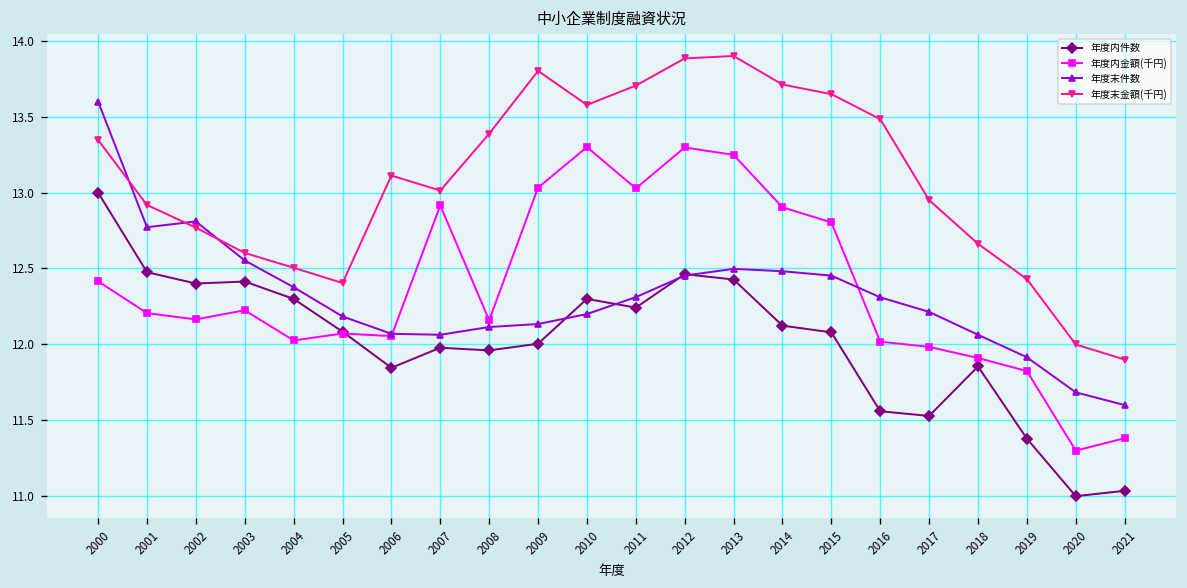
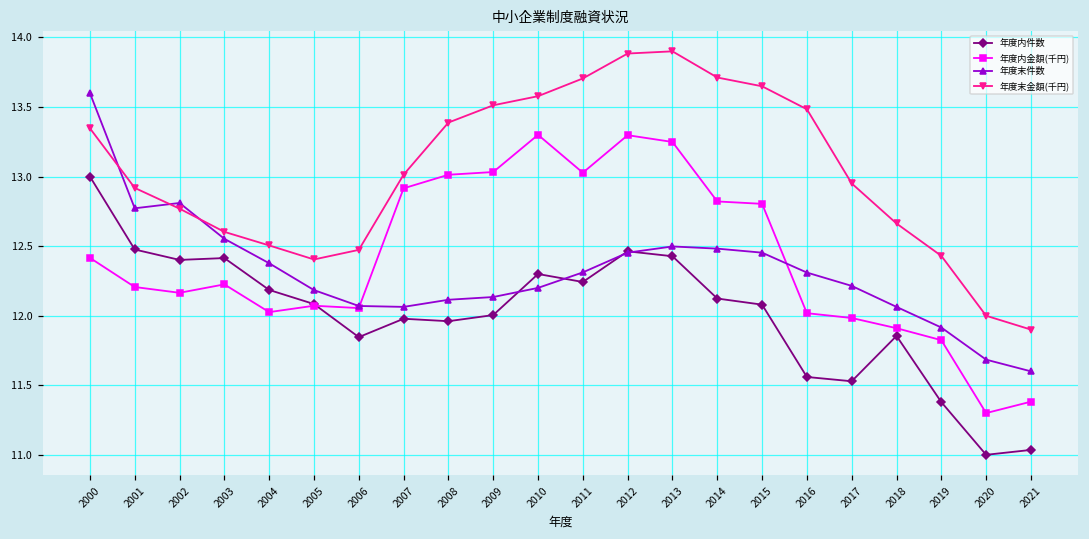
  {
    "年度内件数": {
      "2000": 13.00,
      "2001": 12.48,
      "2002": 12.40,
      "2003": 12.41,
-     "2004": 12.30,
+     "2004": 12.19,
      "2006": 11.85,
      "2007": 11.98,
      "2008": 11.96,
      "2009": 12.00,
      "2010": 12.30,
      "2011": 12.24,
      "2013": 12.43,
      "2014": 12.12,
      "2015": 12.08,
      "2016": 11.56,
      "2017": 11.53,
      "2018": 11.85,
      "2019": 11.38,
      "2020": 11.00,
      "2021": 11.04
    },
    "年度内金額(千円)": {
      "2000": 12.42,
      "2001": 12.21,
      "2002": 12.16,
      "2003": 12.23,
      "2004": 12.03,
      "2007": 12.92,
-     "2008": 12.16,
+     "2008": 13.01,
      "2009": 13.03,
      "2010": 13.30,
      "2011": 13.03,
      "2012": 13.30,
      "2013": 13.25,
-     "2014": 12.90,
+     "2014": 12.82,
      "2015": 12.80,
      "2016": 12.02,
      "2017": 11.98,
      "2018": 11.91,
      "2019": 11.82,
      "2020": 11.30,
      "2021": 11.38
    },
    "年度末件数": {
      "2000": 13.60,
      "2001": 12.77,
      "2002": 12.81,
      "2003": 12.55,
      "2004": 12.38,
      "2005": 12.18,
      "2007": 12.06,
      "2008": 12.11,
      "2009": 12.13,
      "2010": 12.20,
      "2011": 12.31,
      "2013": 12.50,
      "2014": 12.48,
      "2015": 12.45,
      "2016": 12.31,
      "2017": 12.21,
      "2018": 12.06,
      "2019": 11.91,
      "2020": 11.68,
      "2021": 11.60
    },
    "年度末金額(千円)": {
      "2000": 13.35,
      "2001": 12.92,
      "2002": 12.77,
      "2003": 12.60,
      "2004": 12.50,
      "2005": 12.40,
-     "2006": 13.11,
+     "2006": 12.47,
      "2007": 13.01,
      "2008": 13.39,
-     "2009": 13.80,
+     "2009": 13.51,
      "2010": 13.58,
      "2011": 13.71,
      "2012": 13.88,
      "2013": 13.90,
      "2014": 13.71,
      "2015": 13.65,
      "2016": 13.48,
      "2017": 12.95,
      "2018": 12.66,
      "2019": 12.43,
      "2020": 12.00,
      "2021": 11.90
    }
  }
